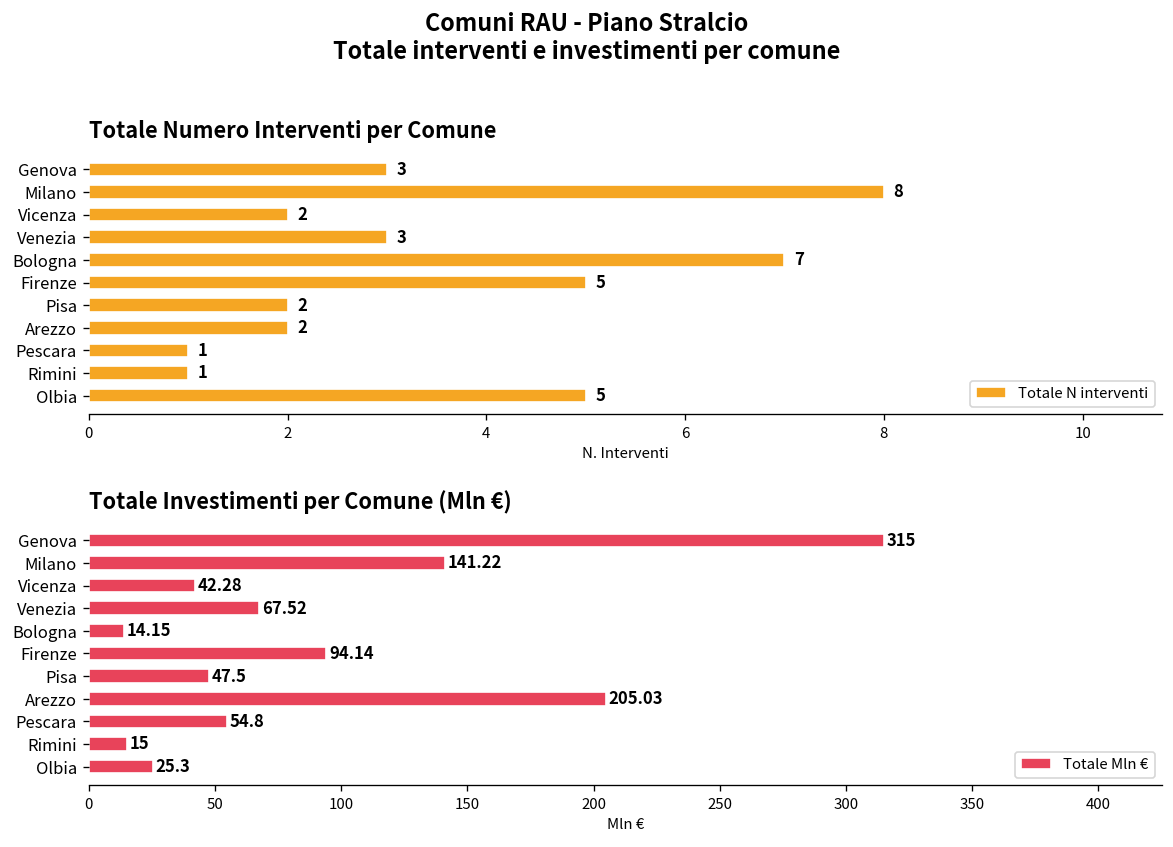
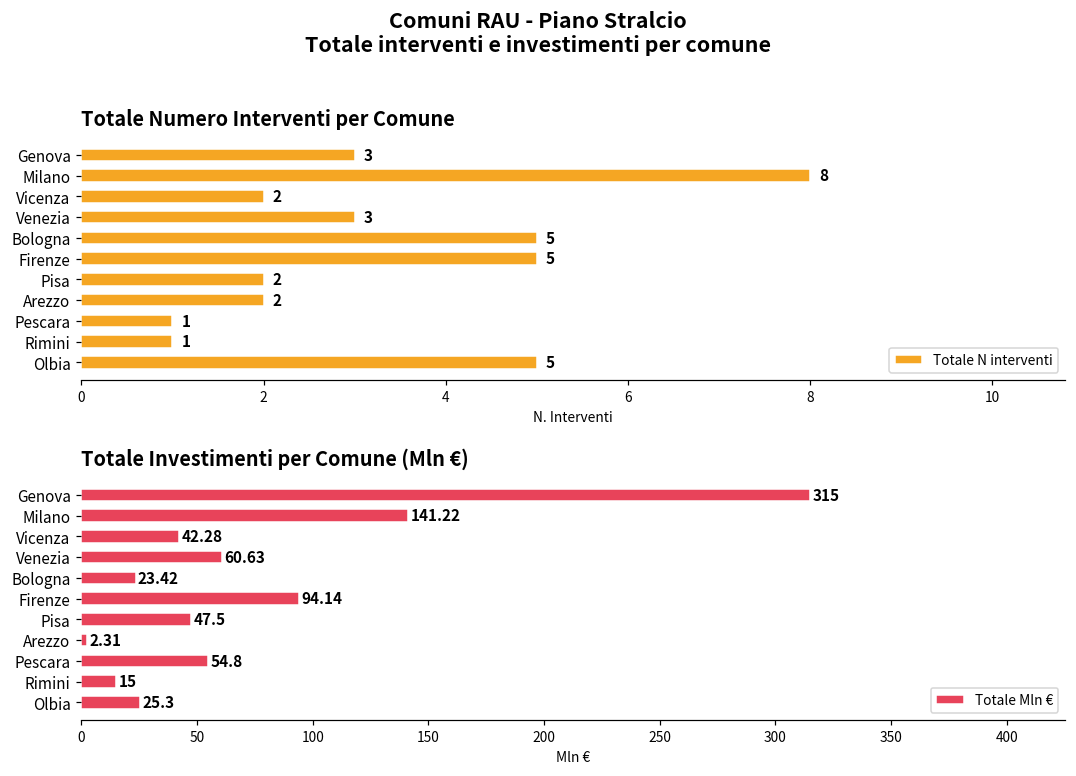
  {
    "Totale Numero Interventi per Comune": {
      "Genova": 3,
      "Milano": 8,
      "Vicenza": 2,
      "Venezia": 3,
-     "Bologna": 7,
+     "Bologna": 5,
      "Firenze": 5,
      "Pisa": 2,
      "Arezzo": 2,
      "Pescara": 1,
      "Rimini": 1,
      "Olbia": 5
    },
    "Totale Investimenti per Comune (Mln €)": {
      "Genova": 315,
      "Milano": 141.22,
      "Vicenza": 42.28,
-     "Venezia": 67.52,
-     "Bologna": 14.15,
+     "Venezia": 60.63,
+     "Bologna": 23.42,
      "Firenze": 94.14,
      "Pisa": 47.5,
-     "Arezzo": 205.03,
+     "Arezzo": 2.31,
      "Pescara": 54.8,
      "Rimini": 15,
      "Olbia": 25.3
    }
  }
